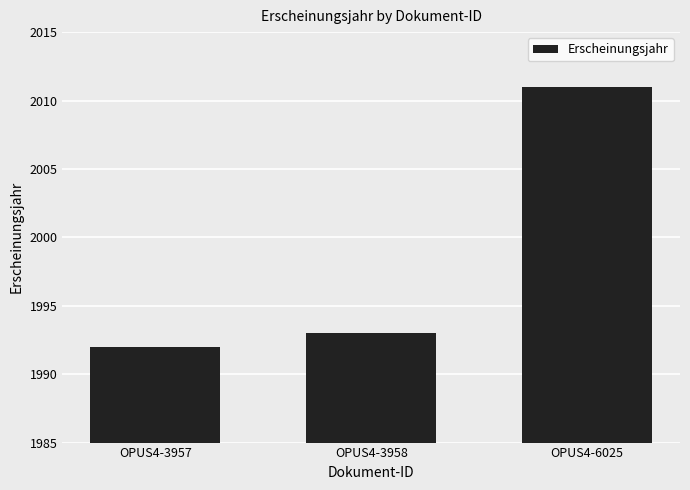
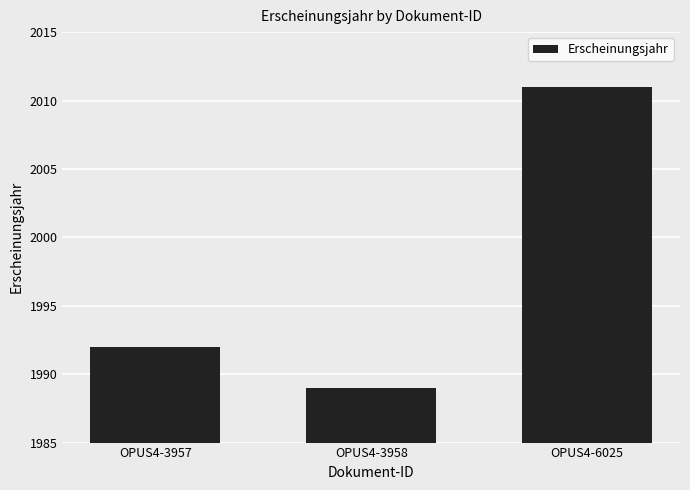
  {
    "OPUS4-3957": 1992,
-   "OPUS4-3958": 1993,
+   "OPUS4-3958": 1989,
    "OPUS4-6025": 2011
  }
